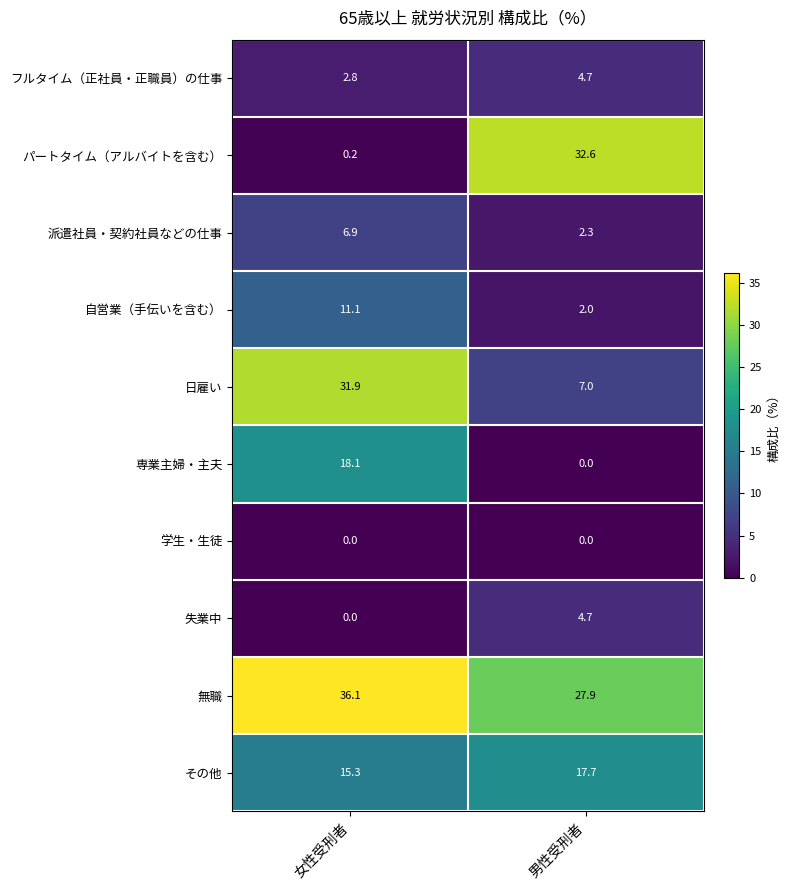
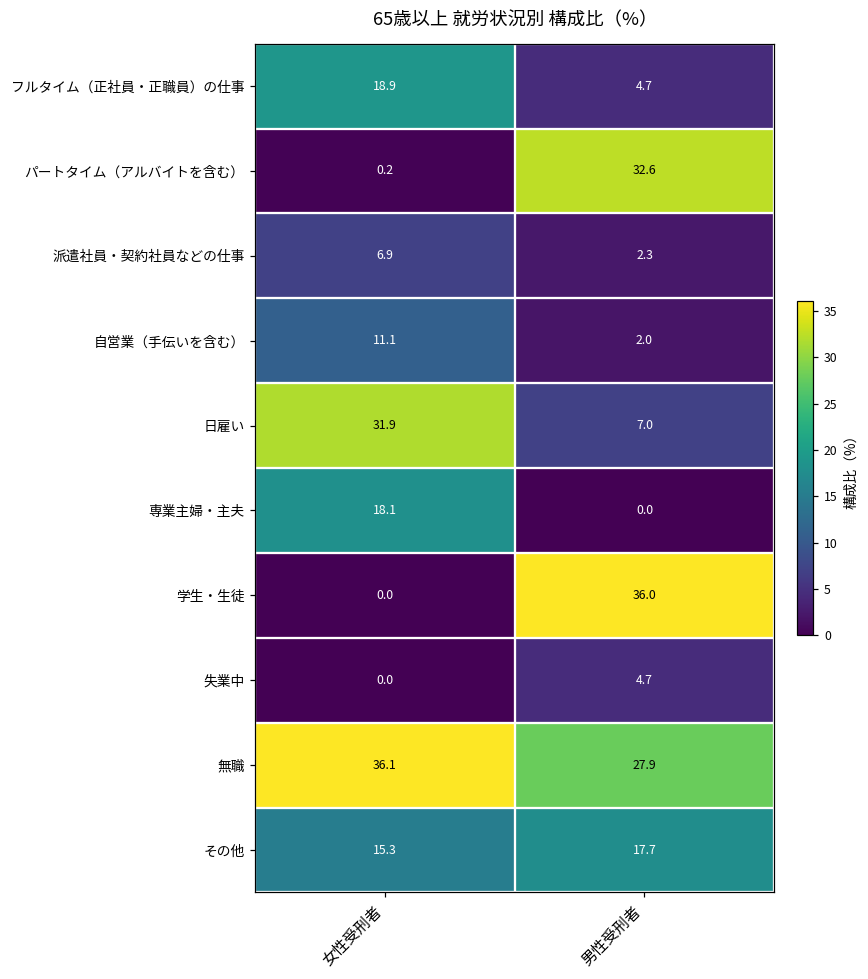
  {
    "フルタイム（正社員・正職員）の仕事": {
-     "女性受刑者": 2.8,
+     "女性受刑者": 18.9,
      "男性受刑者": 4.7
    },
    "パートタイム（アルバイトを含む）": {
      "女性受刑者": 0.2,
      "男性受刑者": 32.6
    },
    "派遣社員・契約社員などの仕事": {
      "女性受刑者": 6.9,
      "男性受刑者": 2.3
    },
    "自営業（手伝いを含む）": {
      "女性受刑者": 11.1,
      "男性受刑者": 2.0
    },
    "日雇い": {
      "女性受刑者": 31.9,
      "男性受刑者": 7.0
    },
    "専業主婦・主夫": {
      "女性受刑者": 18.1,
      "男性受刑者": 0.0
    },
    "学生・生徒": {
      "女性受刑者": 0.0,
-     "男性受刑者": 0.0
+     "男性受刑者": 36.0
    },
    "失業中": {
      "女性受刑者": 0.0,
      "男性受刑者": 4.7
    },
    "無職": {
      "女性受刑者": 36.1,
      "男性受刑者": 27.9
    },
    "その他": {
      "女性受刑者": 15.3,
      "男性受刑者": 17.7
    }
  }
